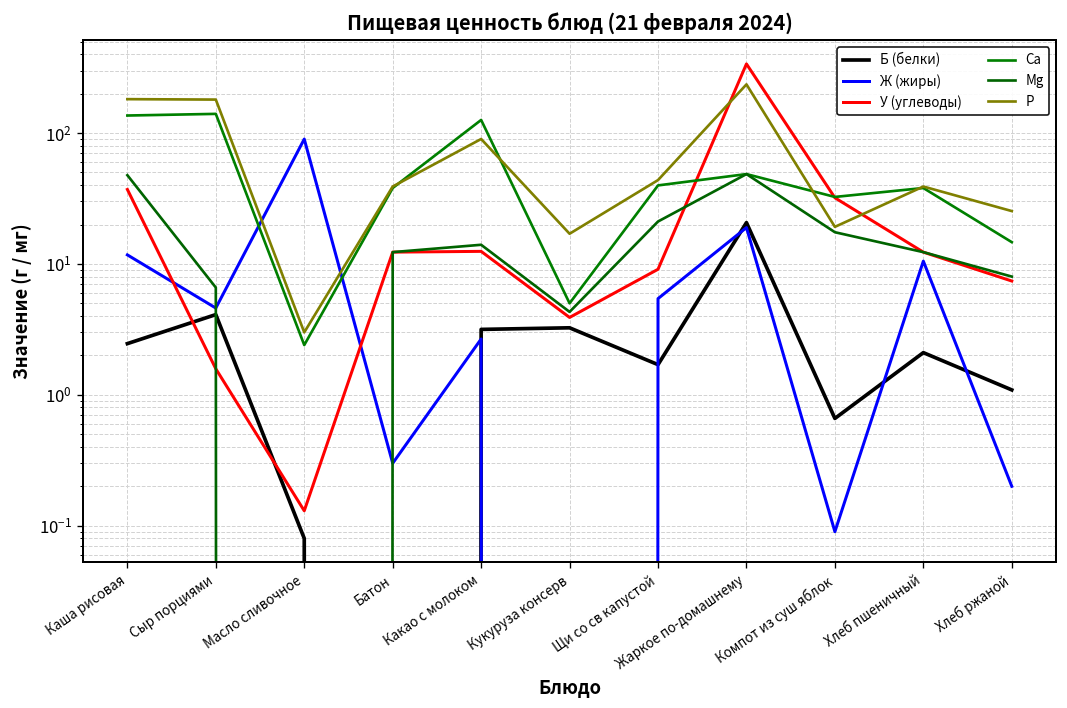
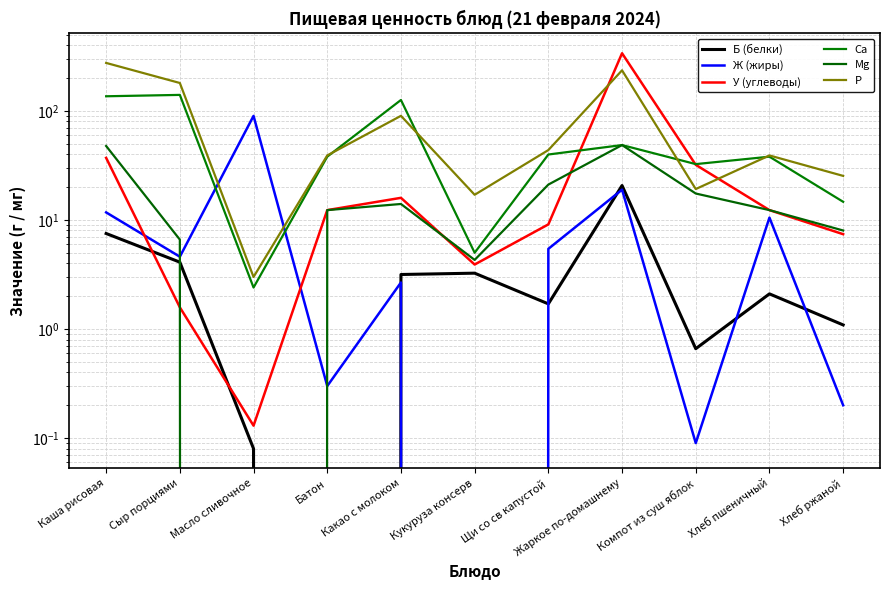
  {
    "Б (белки)": {
-     "Каша рисовая": 2.5,
+     "Каша рисовая": 8,
      "Сыр порциями": 4.1,
      "Масло сливочное": 0.08,
      "Какао с молоком": 3.2,
      "Кукуруза консерв": 3.3,
      "Щи со св капустой": 1.7,
      "Жаркое по-домашнему": 21,
      "Компот из суш яблок": 0.7,
      "Хлеб пшеничный": 2.1,
      "Хлеб ржаной": 1.1
    },
    "Ж (жиры)": {
      "Каша рисовая": 12,
      "Сыр порциями": 4.6,
      "Масло сливочное": 90,
      "Батон": 0.3,
      "Какао с молоком": 2.7,
      "Щи со св капустой": 5,
      "Жаркое по-домашнему": 19,
      "Компот из суш яблок": 0.09,
      "Хлеб пшеничный": 11,
      "Хлеб ржаной": 0.2
    },
    "У (углеводы)": {
      "Каша рисовая": 37,
      "Сыр порциями": 1.6,
      "Масло сливочное": 0.13,
-     "Какао с молоком": 12,
+     "Какао с молоком": 16,
      "Кукуруза консерв": 4,
      "Щи со св капустой": 9,
      "Жаркое по-домашнему": 340,
      "Хлеб ржаной": 7
    },
    "P": {
-     "Каша рисовая": 180,
+     "Каша рисовая": 270,
      "Сыр порциями": 180,
      "Масло сливочное": 3,
      "Какао с молоком": 90,
      "Кукуруза консерв": 17,
      "Щи со св капустой": 44,
      "Жаркое по-домашнему": 240,
      "Компот из суш яблок": 19,
      "Хлеб ржаной": 25
    }
  }
